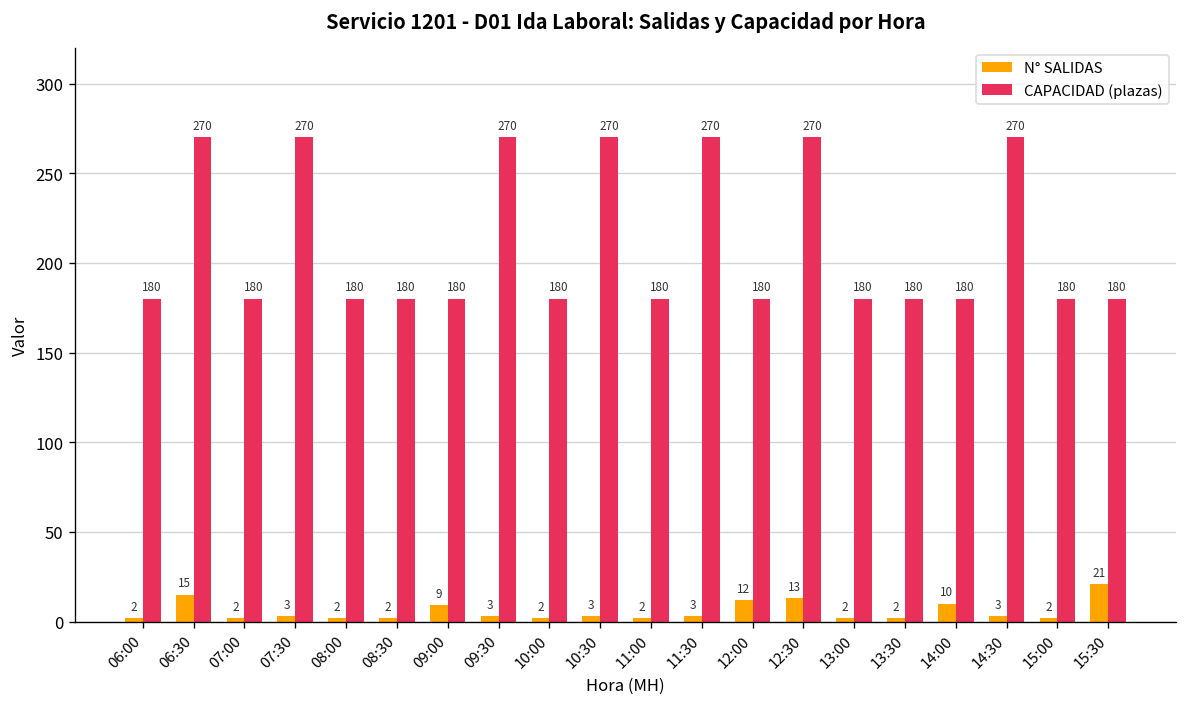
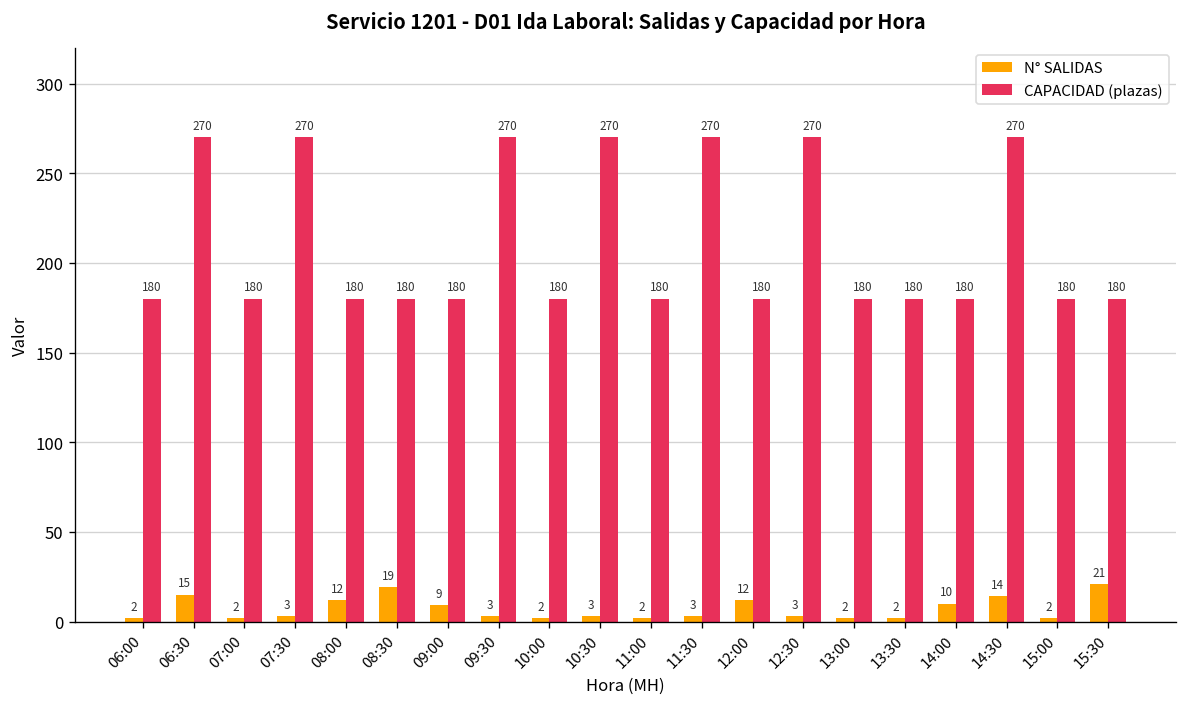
  {
    "N° SALIDAS": {
      "06:00": 2,
      "06:30": 15,
      "07:00": 2,
      "07:30": 3,
-     "08:00": 2,
-     "08:30": 2,
+     "08:00": 12,
+     "08:30": 19,
      "09:00": 9,
      "09:30": 3,
      "10:00": 2,
      "10:30": 3,
      "11:00": 2,
      "11:30": 3,
      "12:00": 12,
-     "12:30": 13,
+     "12:30": 3,
      "13:00": 2,
      "13:30": 2,
      "14:00": 10,
-     "14:30": 3,
+     "14:30": 14,
      "15:00": 2,
      "15:30": 21
    },
    "CAPACIDAD (plazas)": {
      "06:00": 180,
      "06:30": 270,
      "07:00": 180,
      "07:30": 270,
      "08:00": 180,
      "08:30": 180,
      "09:00": 180,
      "09:30": 270,
      "10:00": 180,
      "10:30": 270,
      "11:00": 180,
      "11:30": 270,
      "12:00": 180,
      "12:30": 270,
      "13:00": 180,
      "13:30": 180,
      "14:00": 180,
      "14:30": 270,
      "15:00": 180,
      "15:30": 180
    }
  }
